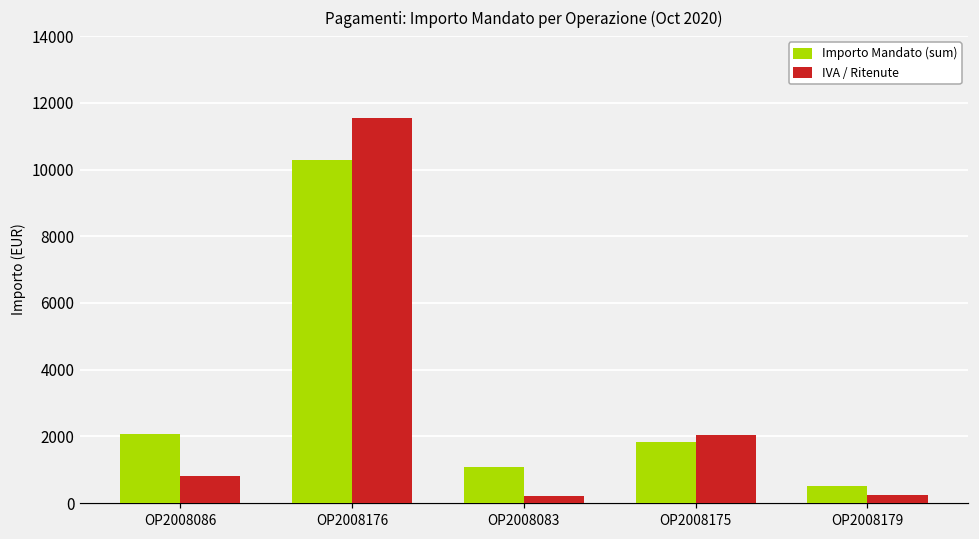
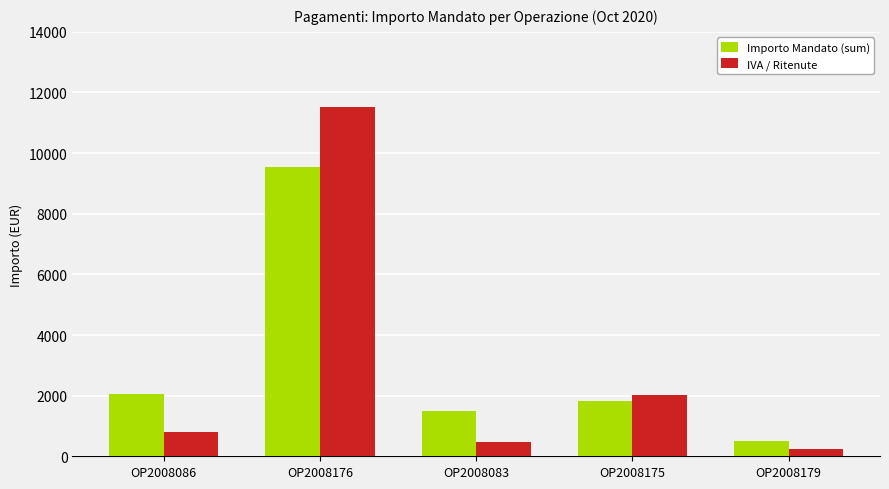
  {
    "Importo Mandato (sum)": {
      "OP2008086": 2100,
-     "OP2008176": 10300,
-     "OP2008083": 1100,
+     "OP2008176": 9500,
+     "OP2008083": 1500,
      "OP2008175": 1800,
      "OP2008179": 500
    },
    "IVA / Ritenute": {
      "OP2008086": 800,
      "OP2008176": 11500,
-     "OP2008083": 200,
+     "OP2008083": 500,
      "OP2008175": 2000,
      "OP2008179": 200
    }
  }
